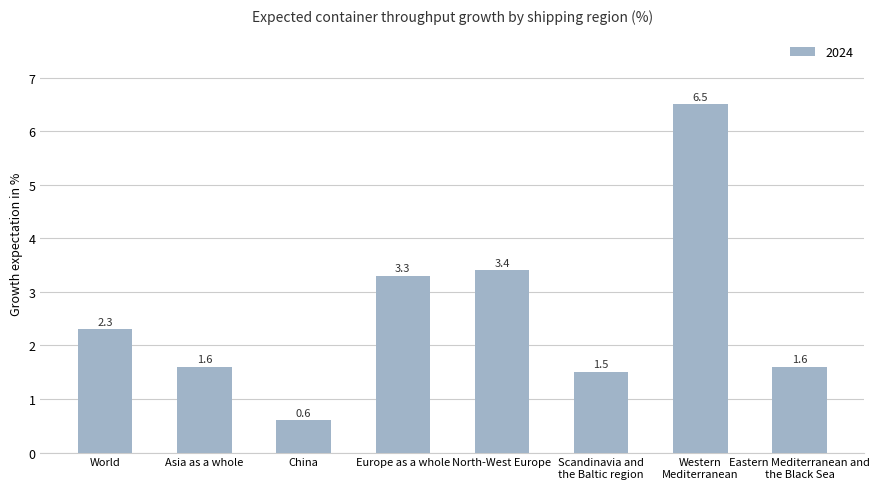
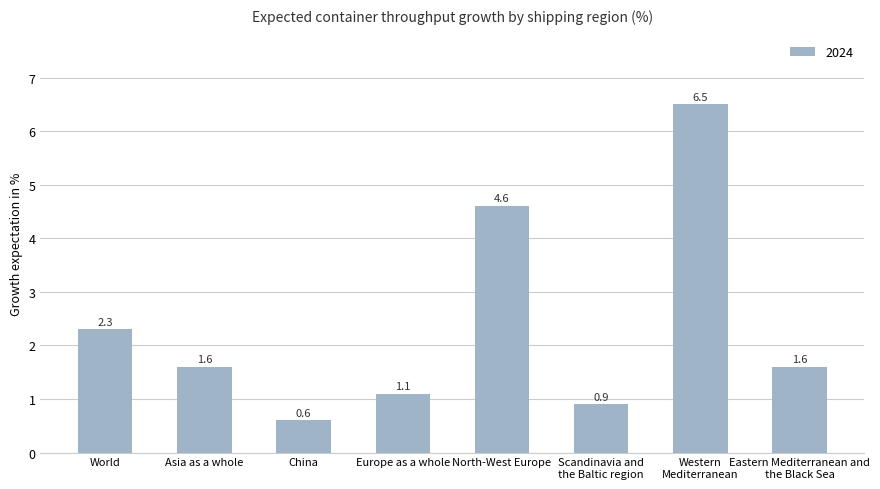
  {
    "World": 2.3,
    "Asia as a whole": 1.6,
    "China": 0.6,
-   "Europe as a whole": 3.3,
-   "North-West Europe": 3.4,
-   "Scandinavia and the Baltic region": 1.5,
+   "Europe as a whole": 1.1,
+   "North-West Europe": 4.6,
+   "Scandinavia and the Baltic region": 0.9,
    "Western Mediterranean": 6.5,
    "Eastern Mediterranean and the Black Sea": 1.6
  }
